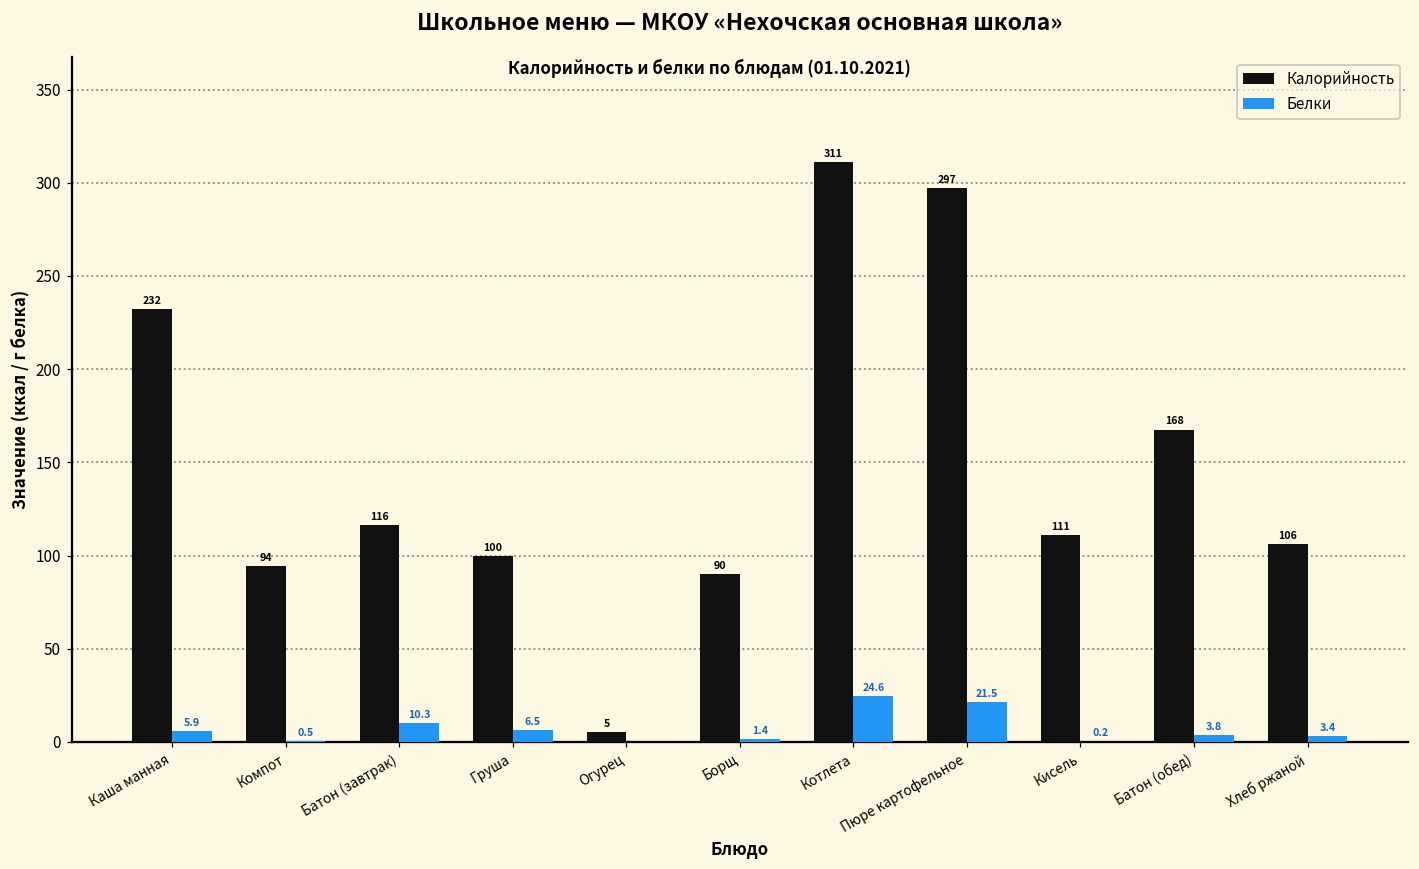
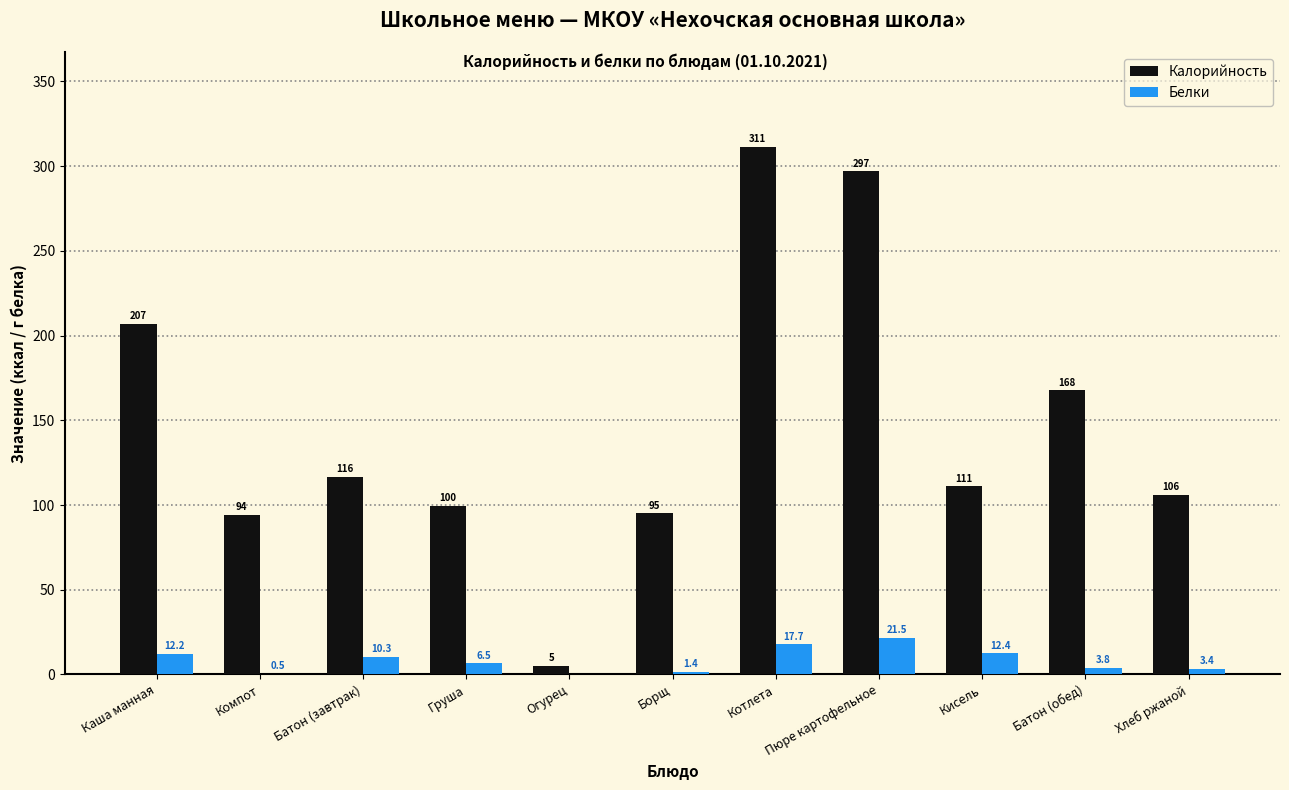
  {
    "Калорийность": {
-     "Каша манная": 232,
+     "Каша манная": 207,
      "Компот": 94,
      "Батон (завтрак)": 116,
      "Груша": 100,
      "Огурец": 5,
-     "Борщ": 90,
+     "Борщ": 95,
      "Котлета": 311,
      "Пюре картофельное": 297,
      "Кисель": 111,
      "Батон (обед)": 168,
      "Хлеб ржаной": 106
    },
    "Белки": {
-     "Каша манная": 5.9,
+     "Каша манная": 12.2,
      "Компот": 0.5,
      "Батон (завтрак)": 10.3,
      "Груша": 6.5,
      "Борщ": 1.4,
-     "Котлета": 24.6,
+     "Котлета": 17.7,
      "Пюре картофельное": 21.5,
-     "Кисель": 0.2,
+     "Кисель": 12.4,
      "Батон (обед)": 3.8,
      "Хлеб ржаной": 3.4
    }
  }
